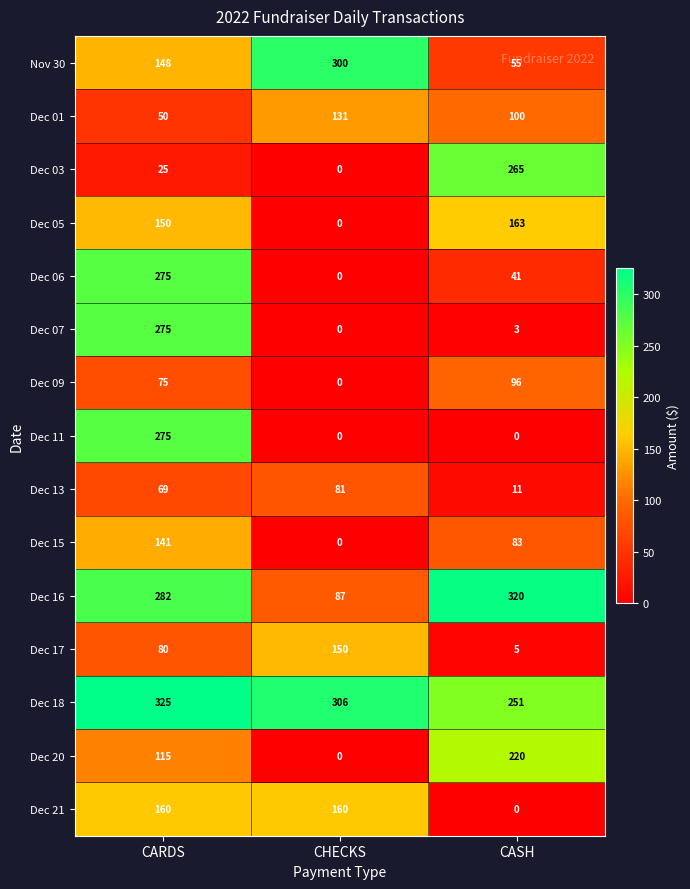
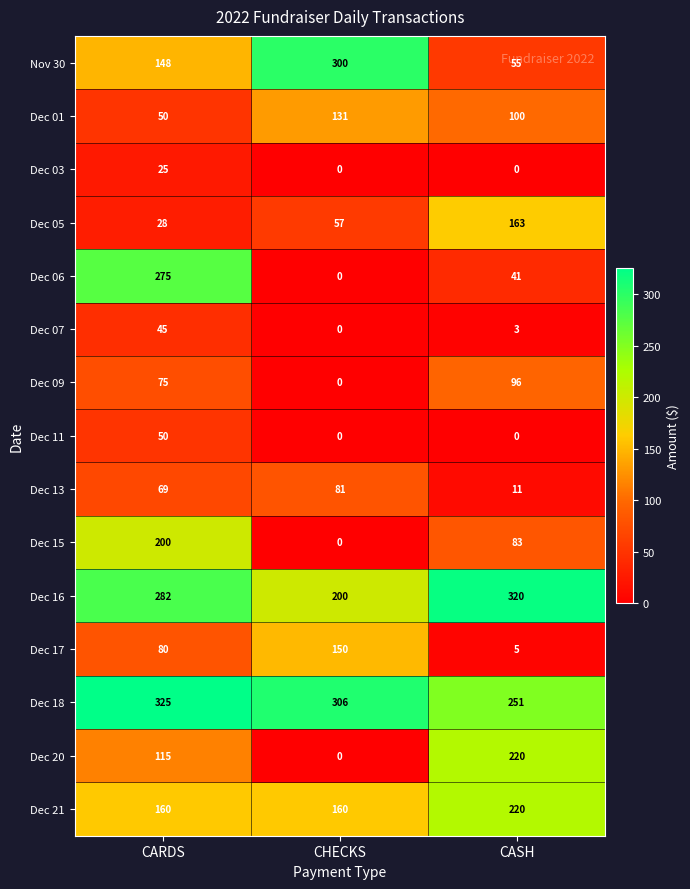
  {
    "Nov 30": {
      "CARDS": 148,
      "CHECKS": 300,
      "CASH": 2022
    },
    "Dec 01": {
      "CARDS": 50,
      "CHECKS": 131,
      "CASH": 100
    },
    "Dec 03": {
      "CARDS": 25,
      "CHECKS": 0,
-     "CASH": 265
+     "CASH": 0
    },
    "Dec 05": {
-     "CARDS": 150,
-     "CHECKS": 0,
+     "CARDS": 28,
+     "CHECKS": 57,
      "CASH": 163
    },
    "Dec 06": {
      "CARDS": 275,
      "CHECKS": 0,
      "CASH": 41
    },
    "Dec 07": {
-     "CARDS": 275,
+     "CARDS": 45,
      "CHECKS": 0,
      "CASH": 3
    },
    "Dec 09": {
      "CARDS": 75,
      "CHECKS": 0,
      "CASH": 96
    },
    "Dec 11": {
-     "CARDS": 275,
+     "CARDS": 50,
      "CHECKS": 0,
      "CASH": 0
    },
    "Dec 13": {
      "CARDS": 69,
      "CHECKS": 81,
      "CASH": 11
    },
    "Dec 15": {
-     "CARDS": 141,
+     "CARDS": 200,
      "CHECKS": 0,
      "CASH": 83
    },
    "Dec 16": {
      "CARDS": 282,
-     "CHECKS": 87,
+     "CHECKS": 200,
      "CASH": 320
    },
    "Dec 17": {
      "CARDS": 80,
      "CHECKS": 150,
      "CASH": 5
    },
    "Dec 18": {
      "CARDS": 325,
      "CHECKS": 306,
      "CASH": 251
    },
    "Dec 20": {
      "CARDS": 115,
      "CHECKS": 0,
      "CASH": 220
    },
    "Dec 21": {
      "CARDS": 160,
      "CHECKS": 160,
-     "CASH": 0
+     "CASH": 220
    }
  }
